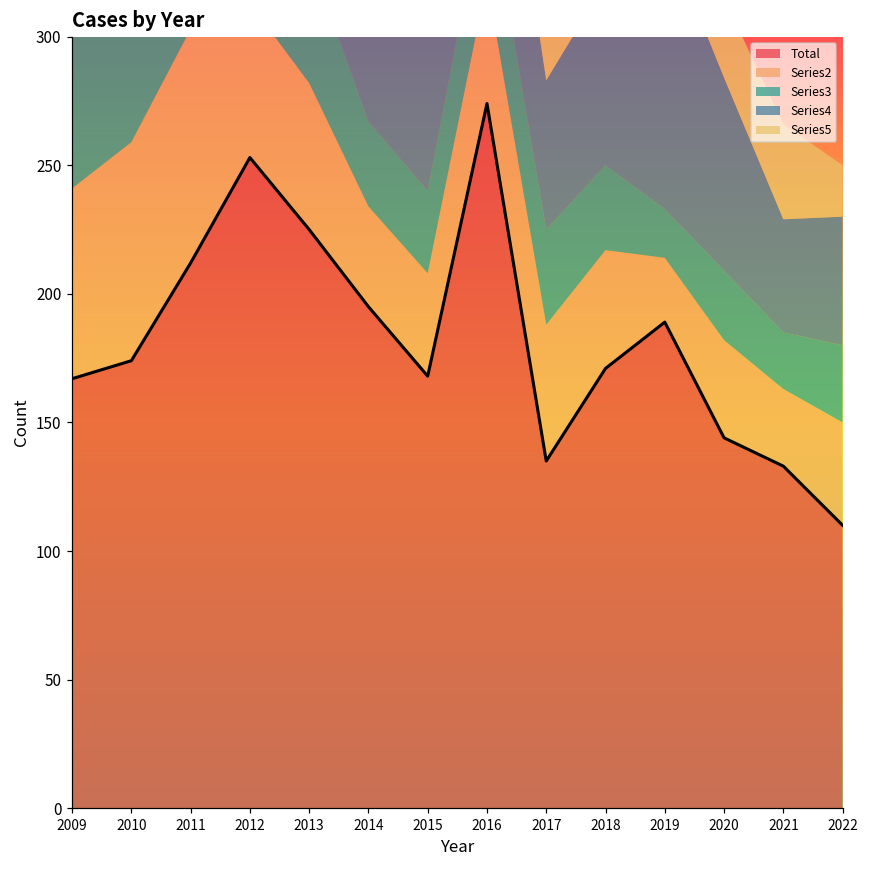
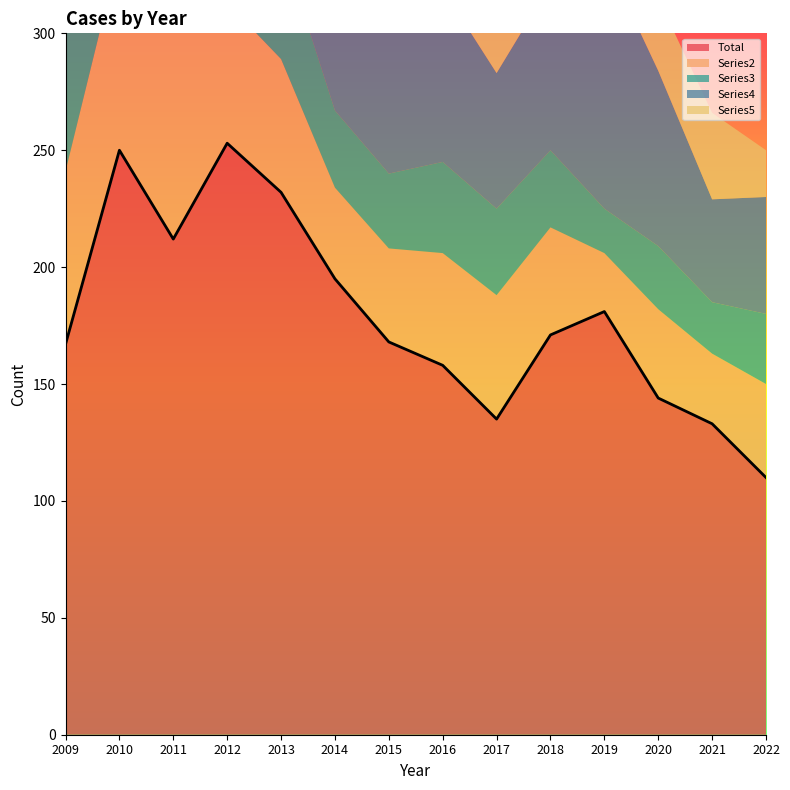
  {
    "Total": {
      "2009": 167,
-     "2010": 174,
+     "2010": 250,
      "2011": 212,
      "2012": 253,
-     "2013": 225,
+     "2013": 232,
      "2014": 195,
      "2015": 168,
-     "2016": 274,
+     "2016": 158,
      "2017": 135,
      "2018": 171,
-     "2019": 189,
+     "2019": 181,
      "2020": 144,
      "2021": 133,
      "2022": 110
    }
  }
